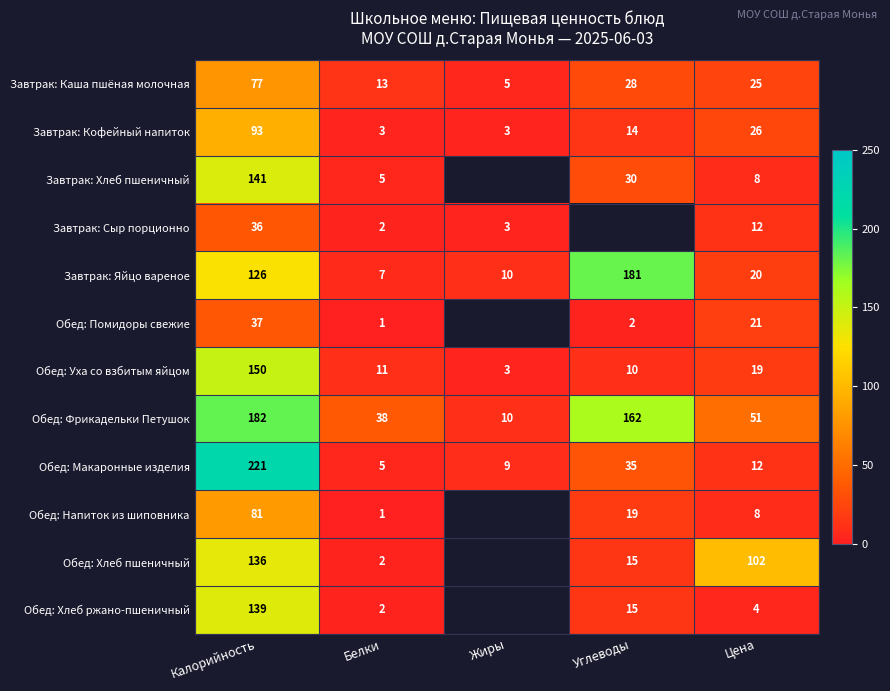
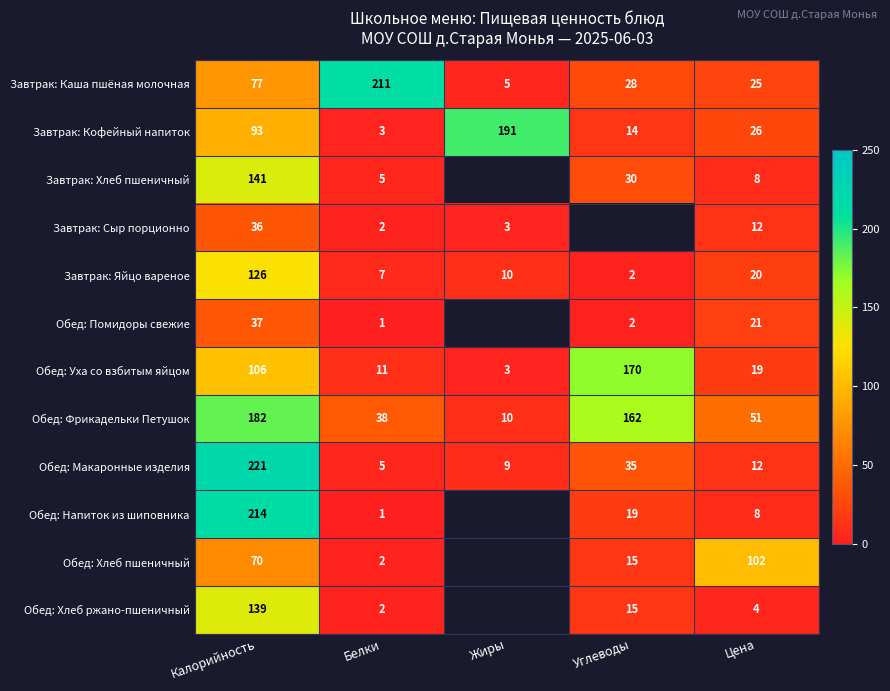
  {
    "Завтрак: Каша пшёная молочная": {
      "Калорийность": 77,
-     "Белки": 13,
+     "Белки": 211,
      "Жиры": 5,
      "Углеводы": 28,
      "Цена": 25
    },
    "Завтрак: Кофейный напиток": {
      "Калорийность": 93,
      "Белки": 3,
-     "Жиры": 3,
+     "Жиры": 191,
      "Углеводы": 14,
      "Цена": 26
    },
    "Завтрак: Хлеб пшеничный": {
      "Калорийность": 141,
      "Белки": 5,
      "Углеводы": 30,
      "Цена": 8
    },
    "Завтрак: Сыр порционно": {
      "Калорийность": 36,
      "Белки": 2,
      "Жиры": 3,
      "Цена": 12
    },
    "Завтрак: Яйцо вареное": {
      "Калорийность": 126,
      "Белки": 7,
      "Жиры": 10,
-     "Углеводы": 181,
+     "Углеводы": 2,
      "Цена": 20
    },
    "Обед: Помидоры свежие": {
      "Калорийность": 37,
      "Белки": 1,
      "Углеводы": 2,
      "Цена": 21
    },
    "Обед: Уха со взбитым яйцом": {
-     "Калорийность": 150,
+     "Калорийность": 106,
      "Белки": 11,
      "Жиры": 3,
-     "Углеводы": 10,
+     "Углеводы": 170,
      "Цена": 19
    },
    "Обед: Фрикадельки Петушок": {
      "Калорийность": 182,
      "Белки": 38,
      "Жиры": 10,
      "Углеводы": 162,
      "Цена": 51
    },
    "Обед: Макаронные изделия": {
      "Калорийность": 221,
      "Белки": 5,
      "Жиры": 9,
      "Углеводы": 35,
      "Цена": 12
    },
    "Обед: Напиток из шиповника": {
-     "Калорийность": 81,
+     "Калорийность": 214,
      "Белки": 1,
      "Углеводы": 19,
      "Цена": 8
    },
    "Обед: Хлеб пшеничный": {
-     "Калорийность": 136,
+     "Калорийность": 70,
      "Белки": 2,
      "Углеводы": 15,
      "Цена": 102
    },
    "Обед: Хлеб ржано-пшеничный": {
      "Калорийность": 139,
      "Белки": 2,
      "Углеводы": 15,
      "Цена": 4
    }
  }
